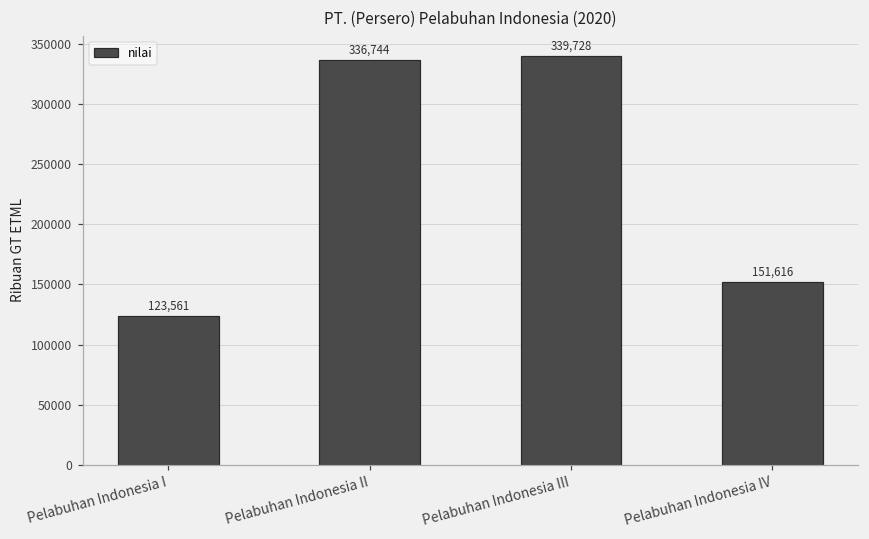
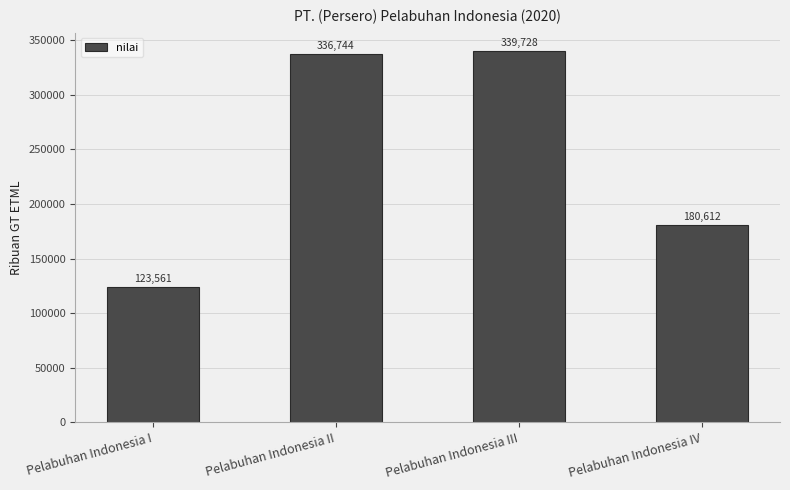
  {
    "Pelabuhan Indonesia I": "123,561",
    "Pelabuhan Indonesia II": "336,744",
    "Pelabuhan Indonesia III": "339,728",
-   "Pelabuhan Indonesia IV": "151,616"
+   "Pelabuhan Indonesia IV": "180,612"
  }
